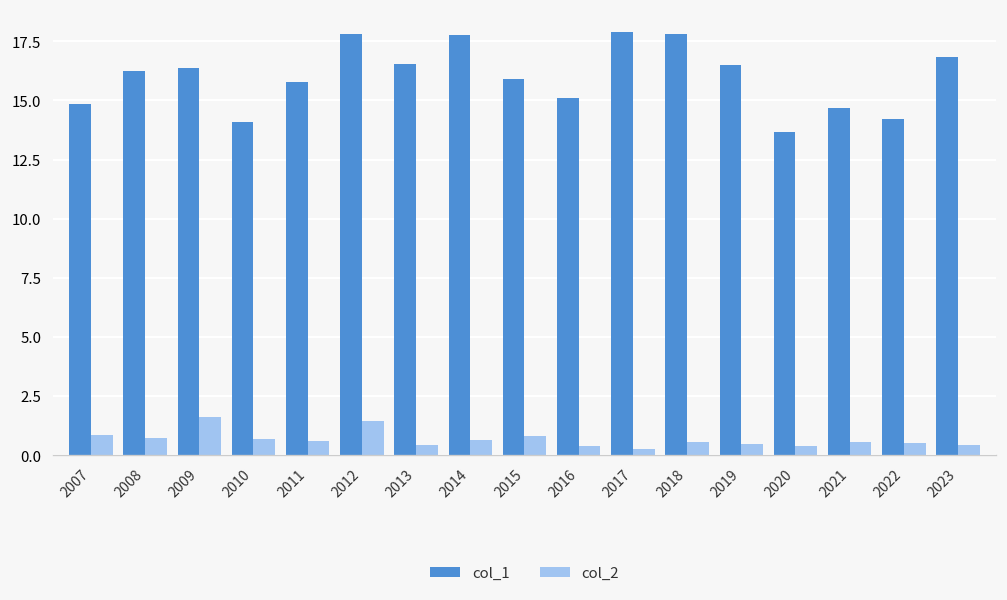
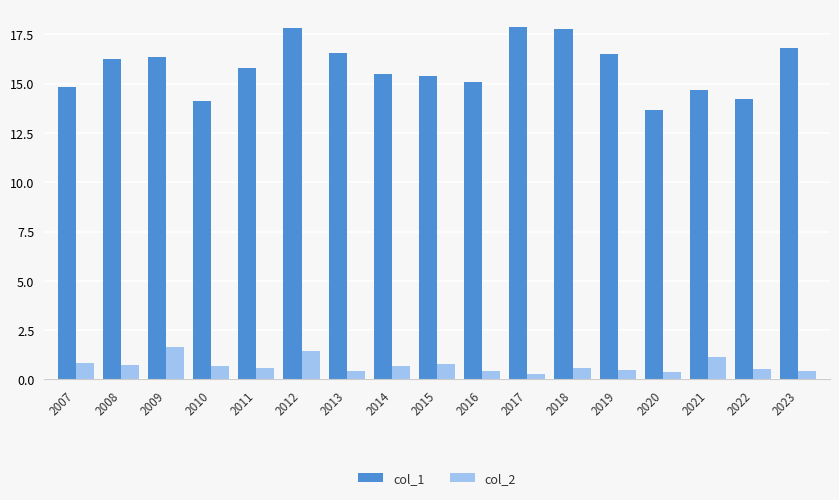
  {
    "col_1": {
      "2007": 14.9,
      "2008": 16.3,
      "2009": 16.4,
      "2010": 14.1,
      "2011": 15.8,
      "2012": 17.8,
      "2013": 16.5,
-     "2014": 17.8,
-     "2015": 15.9,
+     "2014": 15.5,
+     "2015": 15.4,
      "2016": 15.1,
      "2017": 17.9,
      "2018": 17.8,
      "2019": 16.5,
      "2020": 13.6,
      "2021": 14.7,
      "2022": 14.2,
      "2023": 16.8
    },
    "col_2": {
      "2007": 0.9,
      "2008": 0.7,
      "2009": 1.6,
      "2010": 0.7,
      "2011": 0.6,
      "2012": 1.4,
      "2013": 0.4,
      "2014": 0.7,
      "2015": 0.8,
      "2016": 0.4,
      "2017": 0.3,
      "2018": 0.6,
      "2019": 0.5,
      "2020": 0.4,
-     "2021": 0.6,
+     "2021": 1.1,
      "2022": 0.5,
      "2023": 0.4
    }
  }
